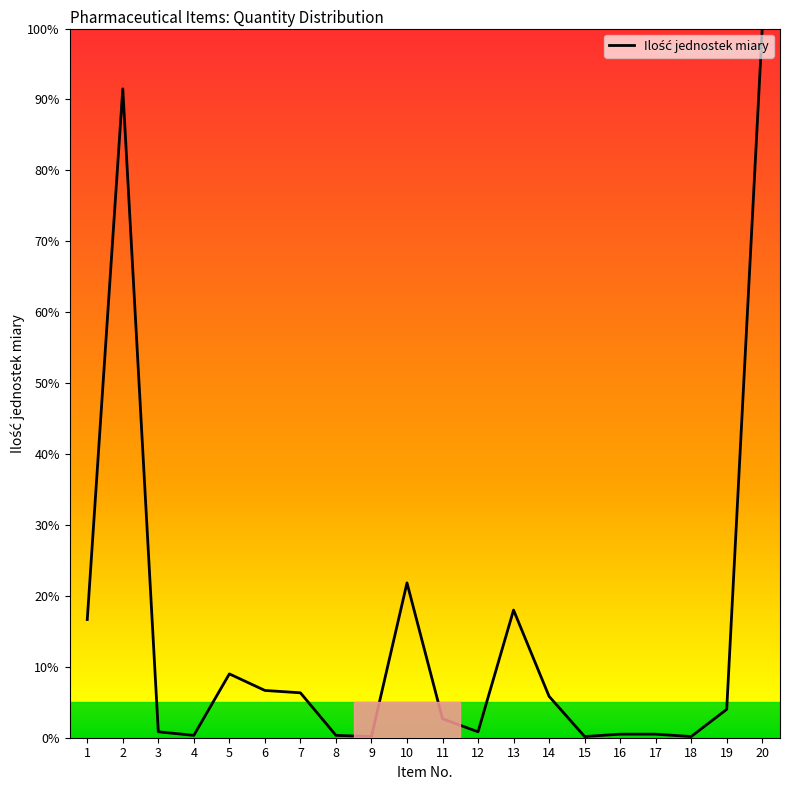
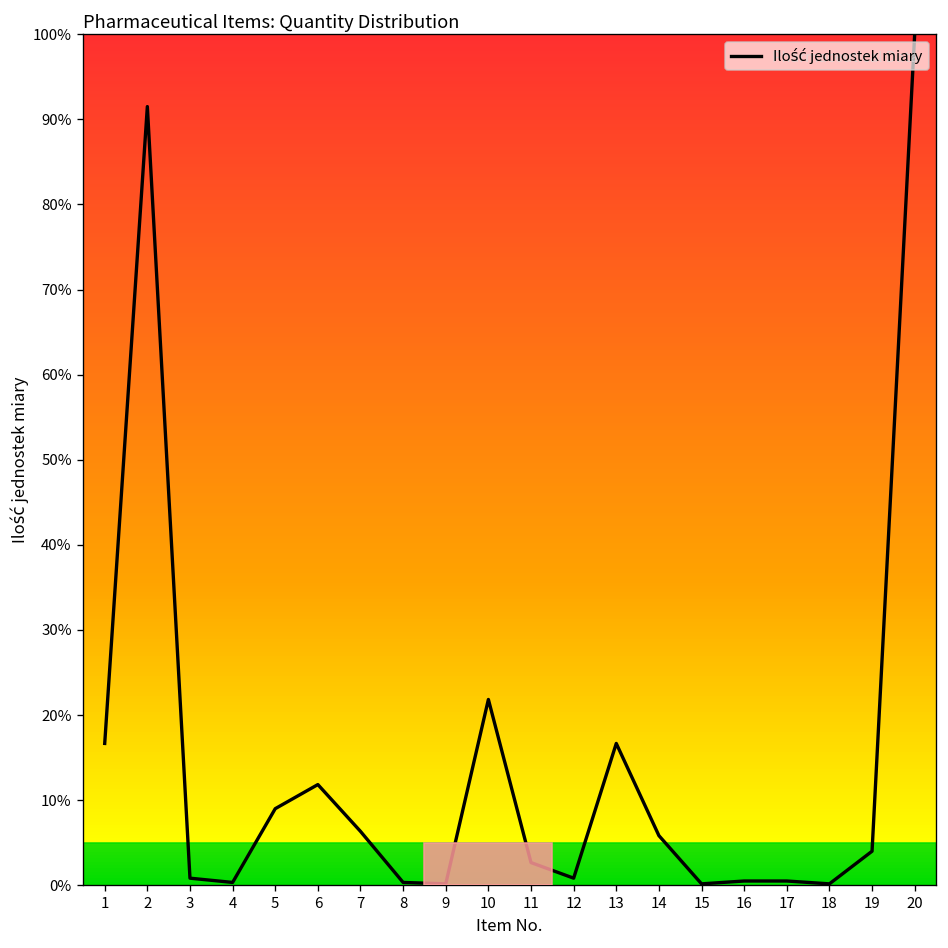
  {
    "1": "17%",
    "2": "92%",
    "5": "9%",
-   "6": "7%",
+   "6": "12%",
    "7": "6%",
    "10": "22%",
-   "13": "18%",
+   "13": "17%",
    "14": "6%",
    "20": "100%"
  }
